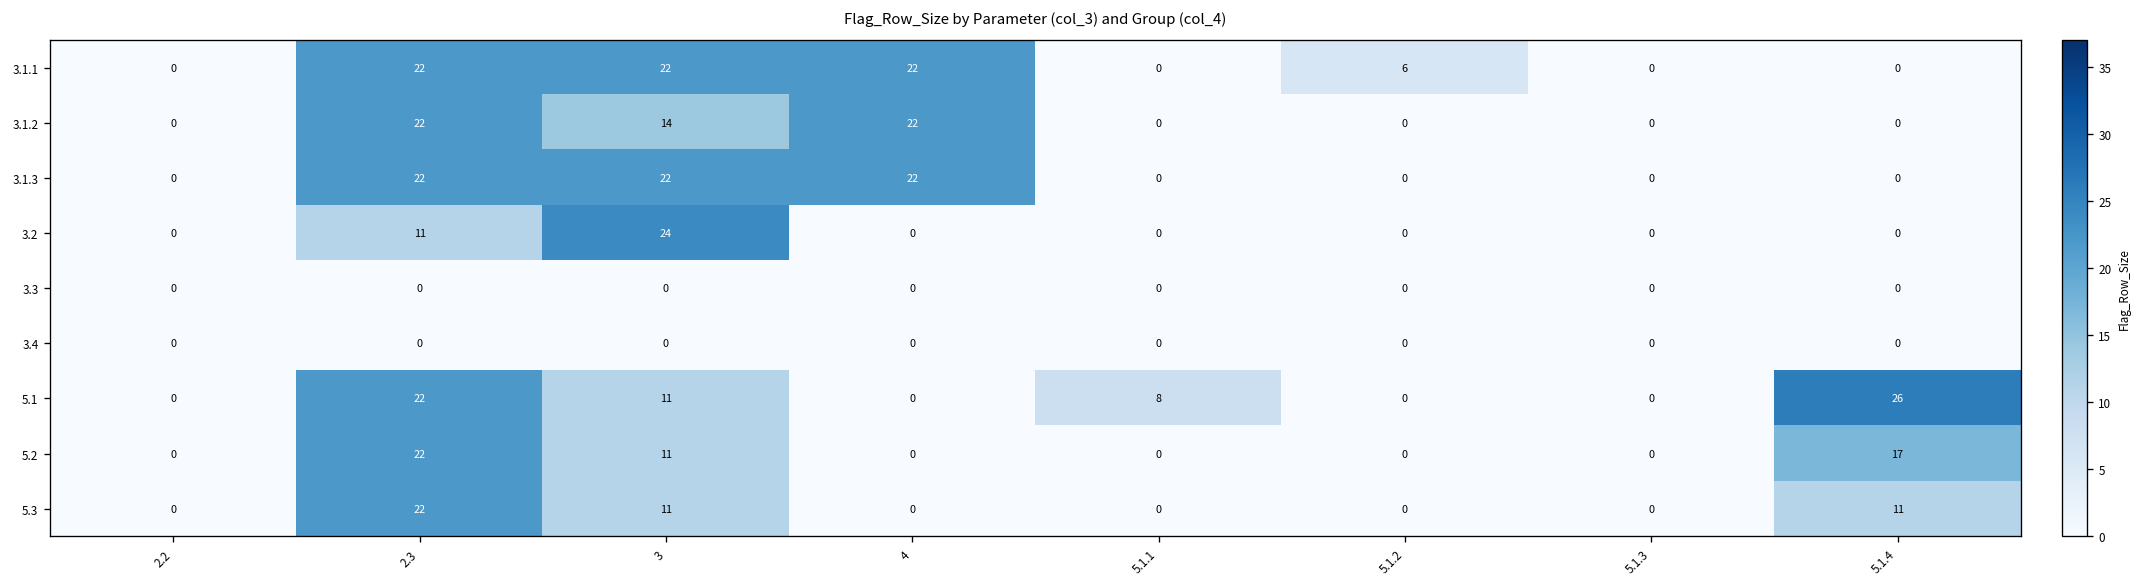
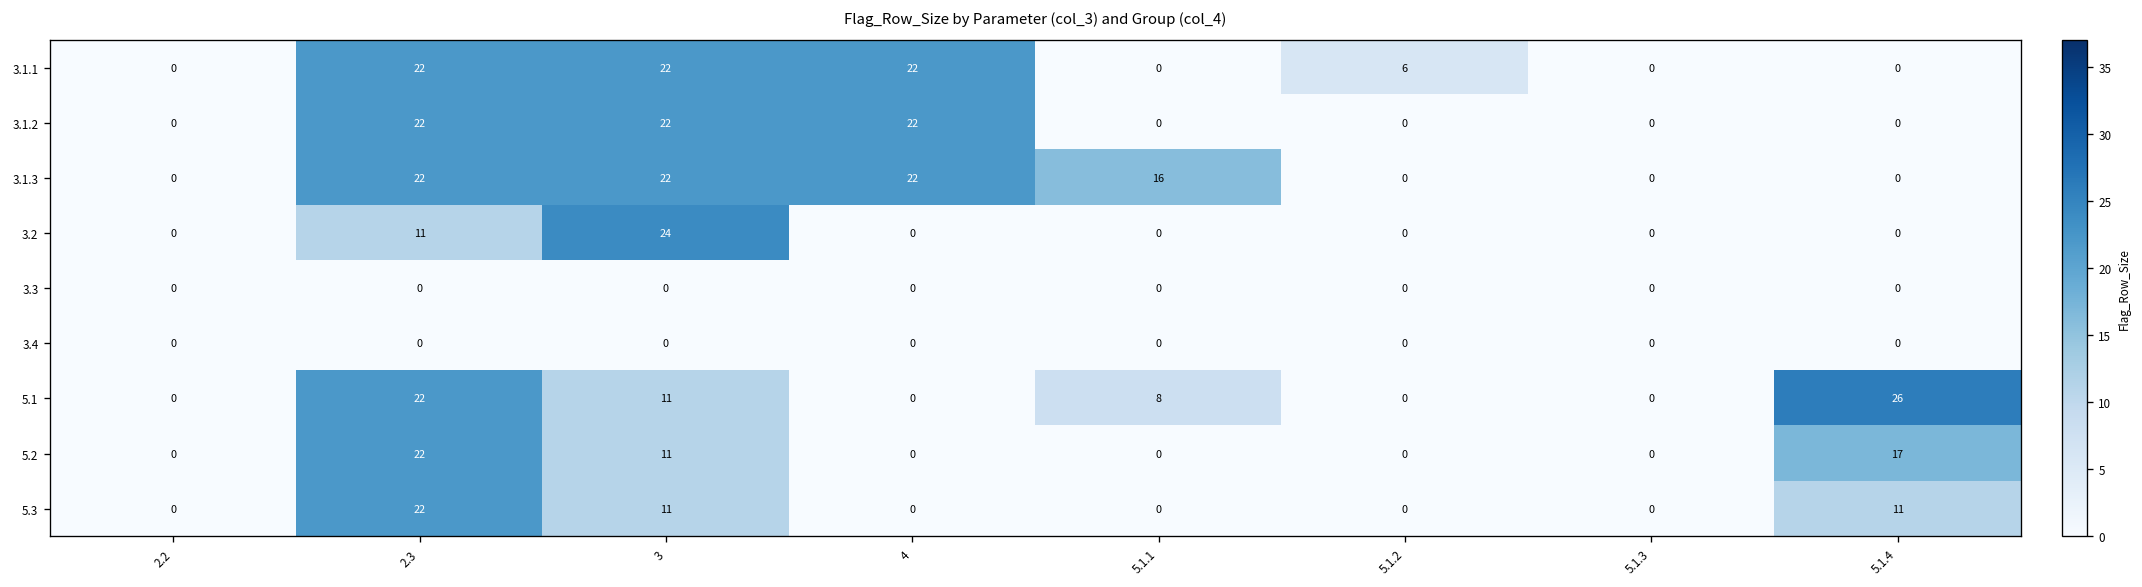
  {
    "3.1.1": {
      "2.2": 0,
      "2.3": 22,
      "3": 22,
      "4": 22,
      "5.1.1": 0,
      "5.1.2": 6,
      "5.1.3": 0,
      "5.1.4": 0
    },
    "3.1.2": {
      "2.2": 0,
      "2.3": 22,
-     "3": 14,
+     "3": 22,
      "4": 22,
      "5.1.1": 0,
      "5.1.2": 0,
      "5.1.3": 0,
      "5.1.4": 0
    },
    "3.1.3": {
      "2.2": 0,
      "2.3": 22,
      "3": 22,
      "4": 22,
-     "5.1.1": 0,
+     "5.1.1": 16,
      "5.1.2": 0,
      "5.1.3": 0,
      "5.1.4": 0
    },
    "3.2": {
      "2.2": 0,
      "2.3": 11,
      "3": 24,
      "4": 0,
      "5.1.1": 0,
      "5.1.2": 0,
      "5.1.3": 0,
      "5.1.4": 0
    },
    "3.3": {
      "2.2": 0,
      "2.3": 0,
      "3": 0,
      "4": 0,
      "5.1.1": 0,
      "5.1.2": 0,
      "5.1.3": 0,
      "5.1.4": 0
    },
    "3.4": {
      "2.2": 0,
      "2.3": 0,
      "3": 0,
      "4": 0,
      "5.1.1": 0,
      "5.1.2": 0,
      "5.1.3": 0,
      "5.1.4": 0
    },
    "5.1": {
      "2.2": 0,
      "2.3": 22,
      "3": 11,
      "4": 0,
      "5.1.1": 8,
      "5.1.2": 0,
      "5.1.3": 0,
      "5.1.4": 26
    },
    "5.2": {
      "2.2": 0,
      "2.3": 22,
      "3": 11,
      "4": 0,
      "5.1.1": 0,
      "5.1.2": 0,
      "5.1.3": 0,
      "5.1.4": 17
    },
    "5.3": {
      "2.2": 0,
      "2.3": 22,
      "3": 11,
      "4": 0,
      "5.1.1": 0,
      "5.1.2": 0,
      "5.1.3": 0,
      "5.1.4": 11
    }
  }
